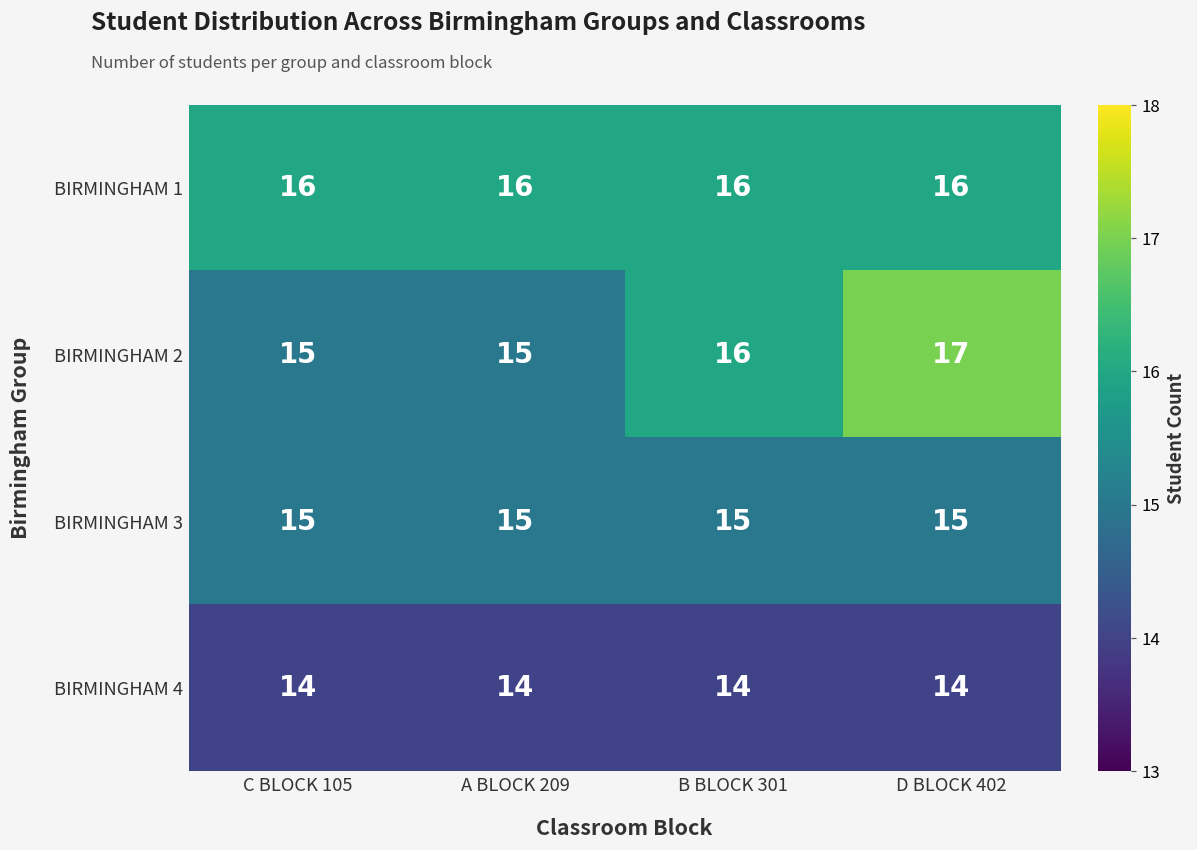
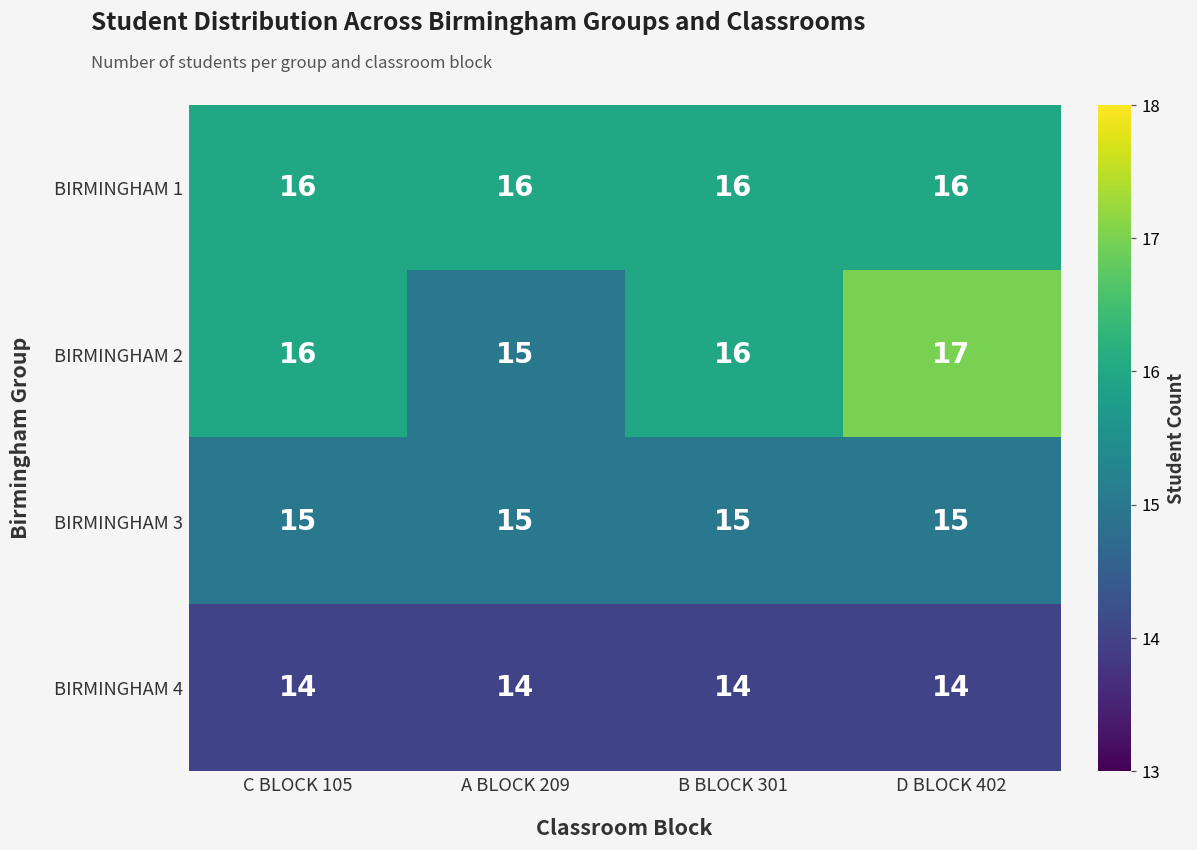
  {
    "BIRMINGHAM 1": {
      "C BLOCK 105": 16,
      "A BLOCK 209": 16,
      "B BLOCK 301": 16,
      "D BLOCK 402": 16
    },
    "BIRMINGHAM 2": {
-     "C BLOCK 105": 15,
+     "C BLOCK 105": 16,
      "A BLOCK 209": 15,
      "B BLOCK 301": 16,
      "D BLOCK 402": 17
    },
    "BIRMINGHAM 3": {
      "C BLOCK 105": 15,
      "A BLOCK 209": 15,
      "B BLOCK 301": 15,
      "D BLOCK 402": 15
    },
    "BIRMINGHAM 4": {
      "C BLOCK 105": 14,
      "A BLOCK 209": 14,
      "B BLOCK 301": 14,
      "D BLOCK 402": 14
    }
  }
